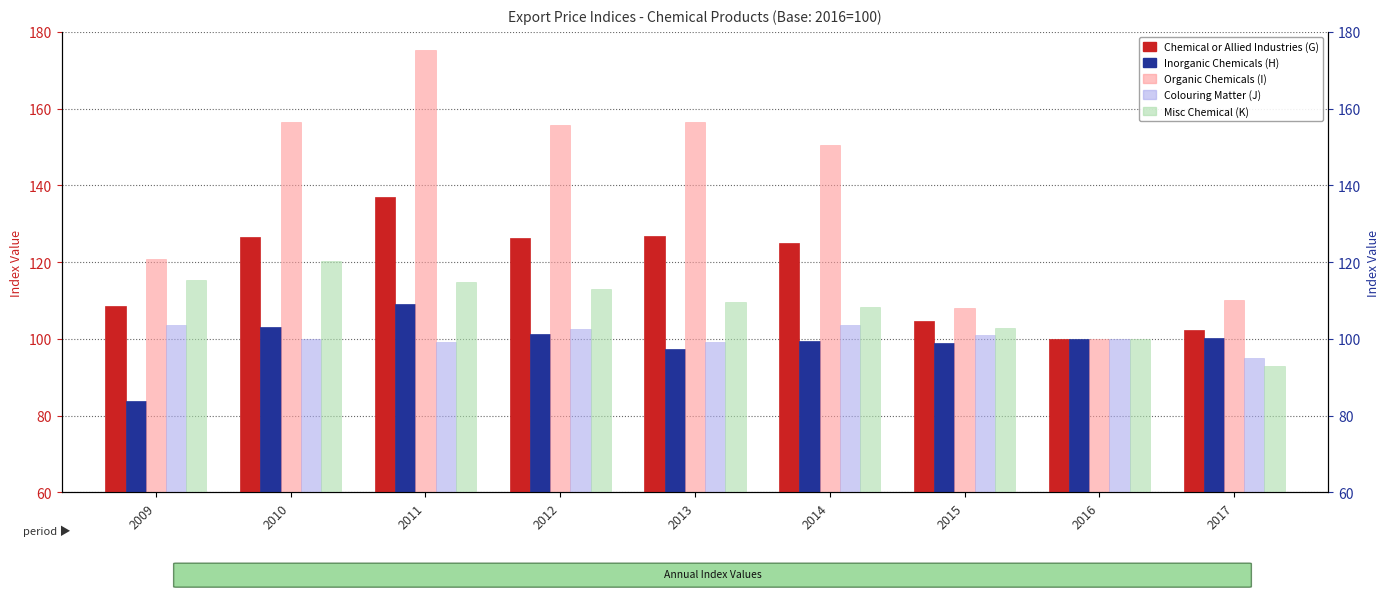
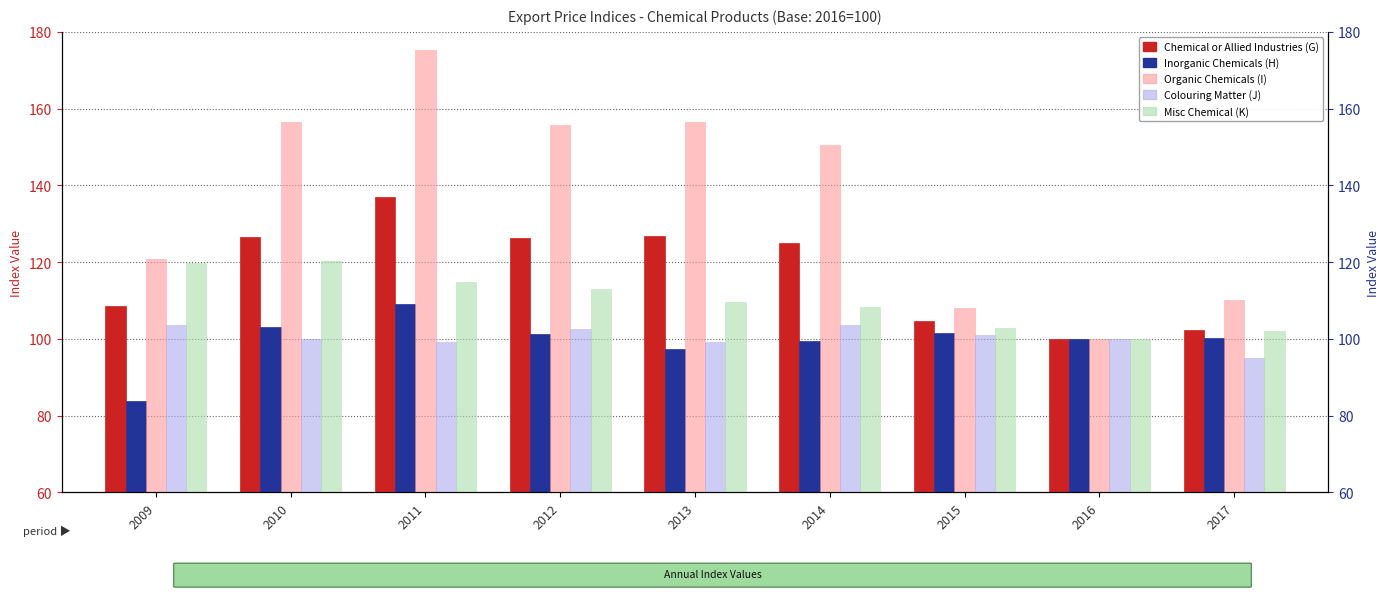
  {
    "Chemical or Allied Industries (G)": {
      "2009": 109,
      "2010": 127,
      "2011": 137,
      "2012": 126,
      "2013": 127,
      "2014": 125,
      "2015": 105,
      "2016": 100,
      "2017": 102
    },
    "Inorganic Chemicals (H)": {
      "2009": 84,
      "2010": 103,
      "2011": 109,
      "2012": 101,
      "2013": 97,
      "2014": 99,
-     "2015": 99,
+     "2015": 102,
      "2016": 100,
      "2017": 100
    },
    "Organic Chemicals (I)": {
      "2009": 121,
      "2010": 156,
      "2011": 175,
      "2012": 156,
      "2013": 156,
      "2014": 151,
      "2015": 108,
      "2016": 100,
      "2017": 110
    },
    "Colouring Matter (J)": {
      "2009": 104,
      "2010": 100,
      "2011": 99,
      "2012": 103,
      "2013": 99,
      "2014": 104,
      "2015": 101,
      "2016": 100,
      "2017": 95
    },
    "Misc Chemical (K)": {
-     "2009": 115,
+     "2009": 120,
      "2010": 120,
      "2011": 115,
      "2012": 113,
      "2013": 110,
      "2014": 108,
      "2015": 103,
      "2016": 100,
-     "2017": 93
+     "2017": 102
    }
  }
